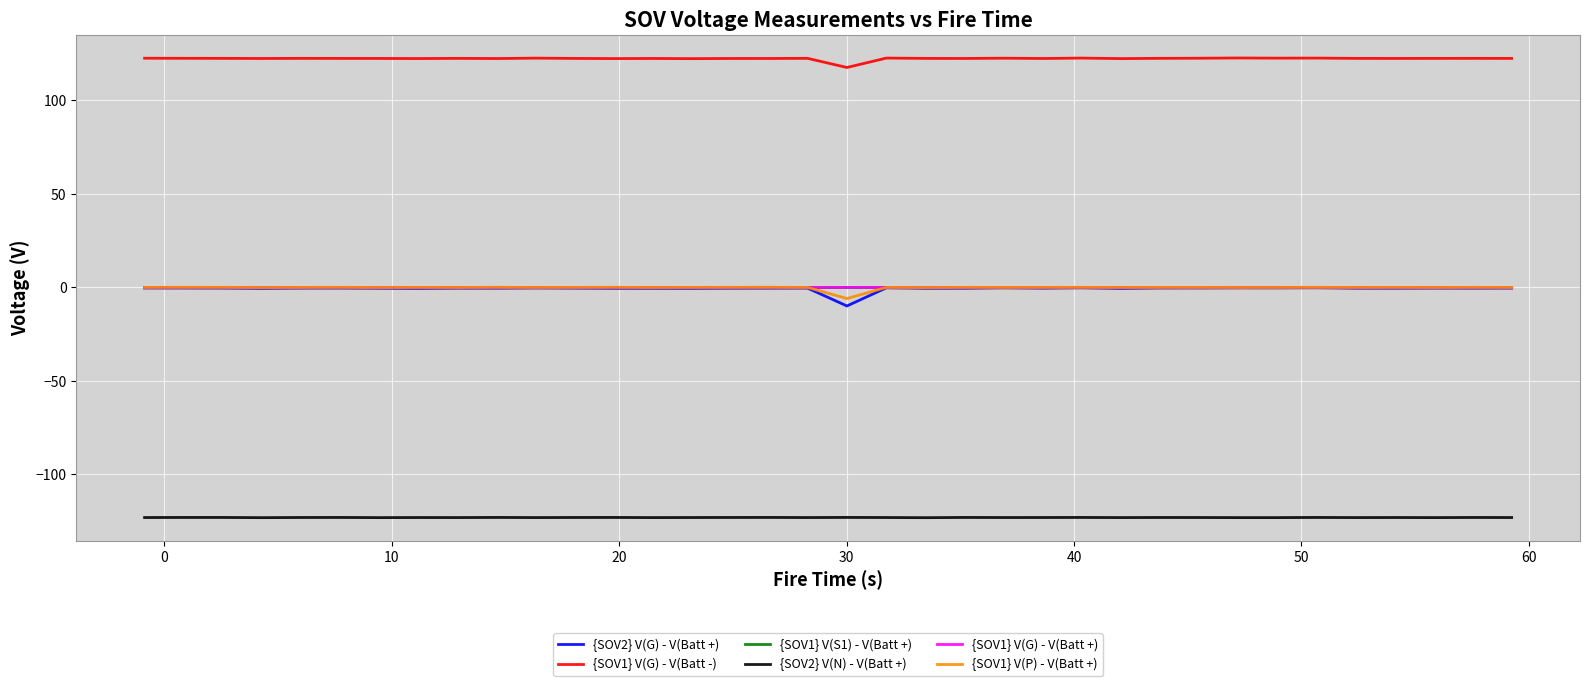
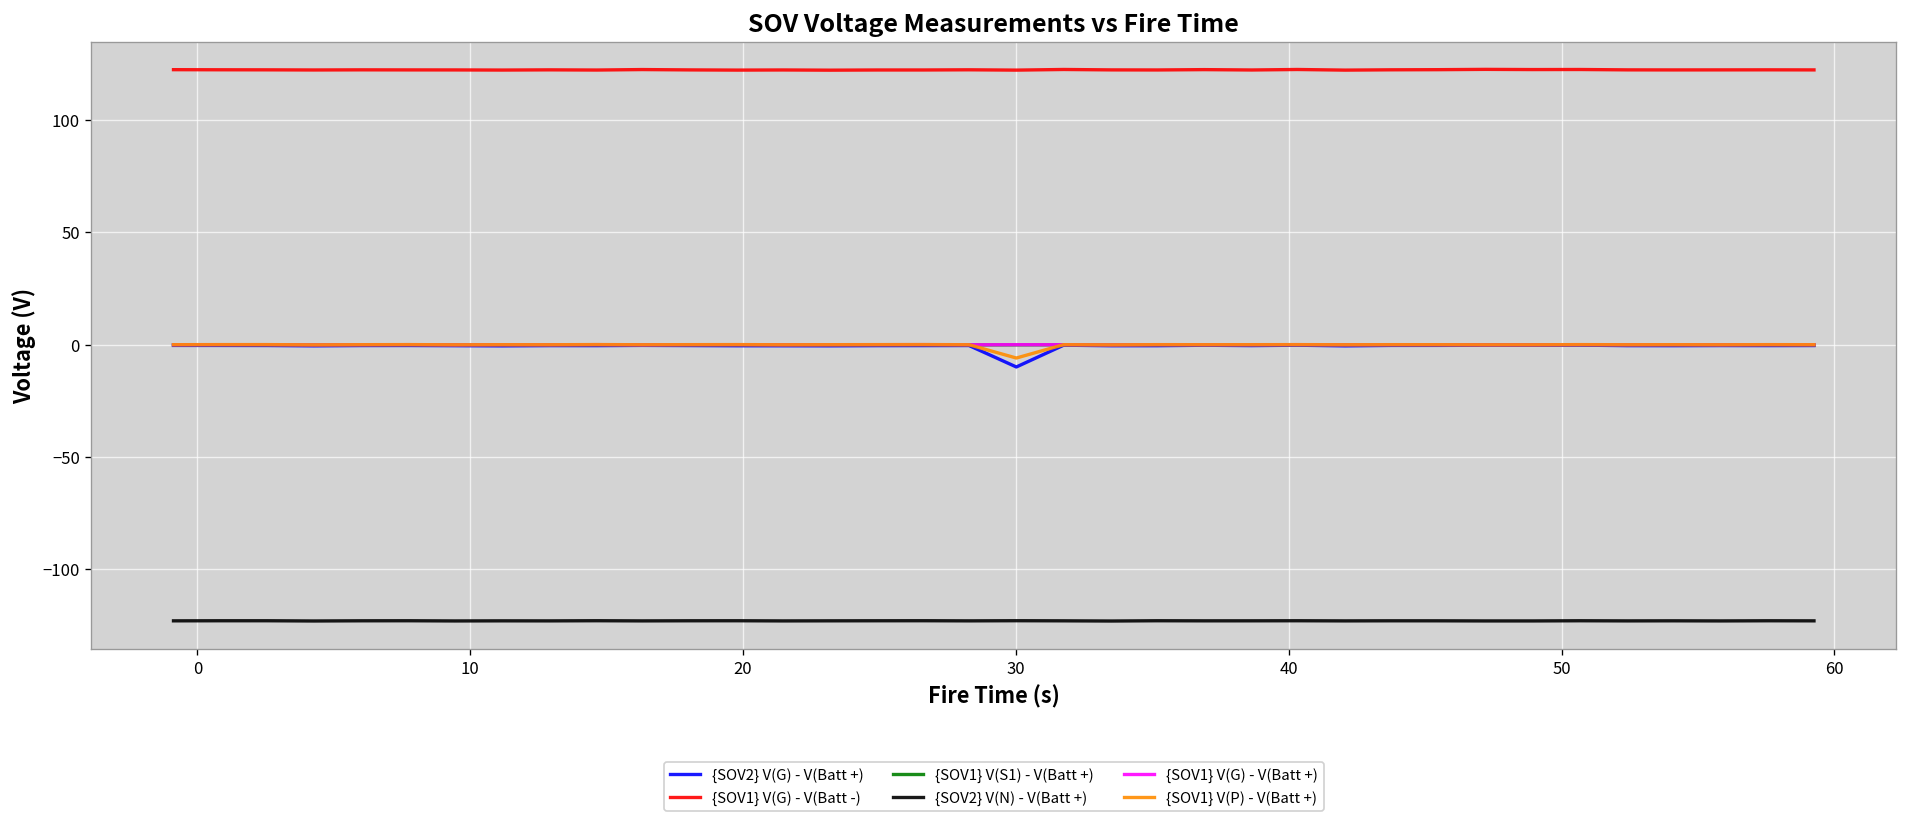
  {
    "{SOV2} V(G) - V(Batt +)": {
      "30": -10
    },
    "{SOV1} V(G) - V(Batt -)": {
-     "30": 118
+     "30": 122
    },
    "{SOV1} V(G) - V(Batt +)": {
      "30": 0
    },
    "{SOV2} V(N) - V(Batt +)": {
      "30": -123
    },
    "{SOV1} V(P) - V(Batt +)": {
      "30": -6
    }
  }
